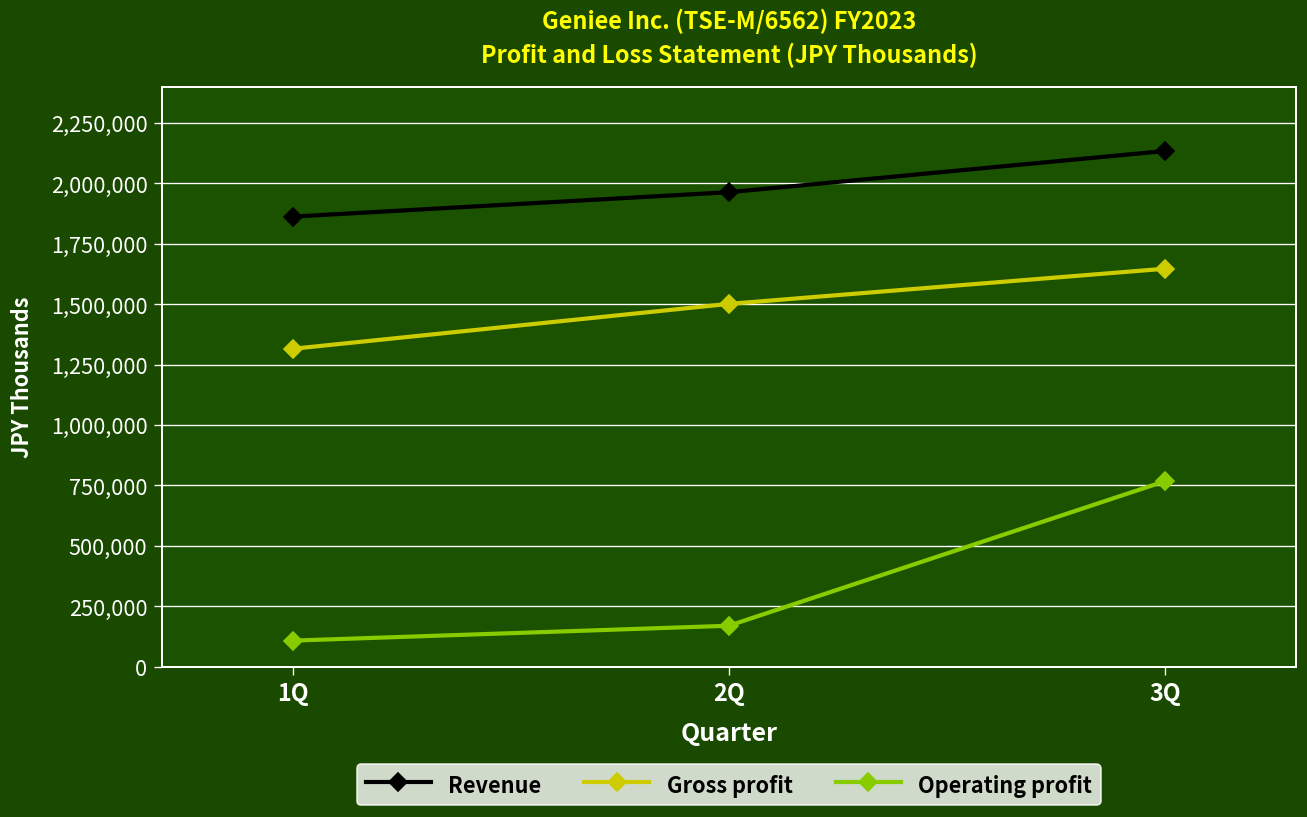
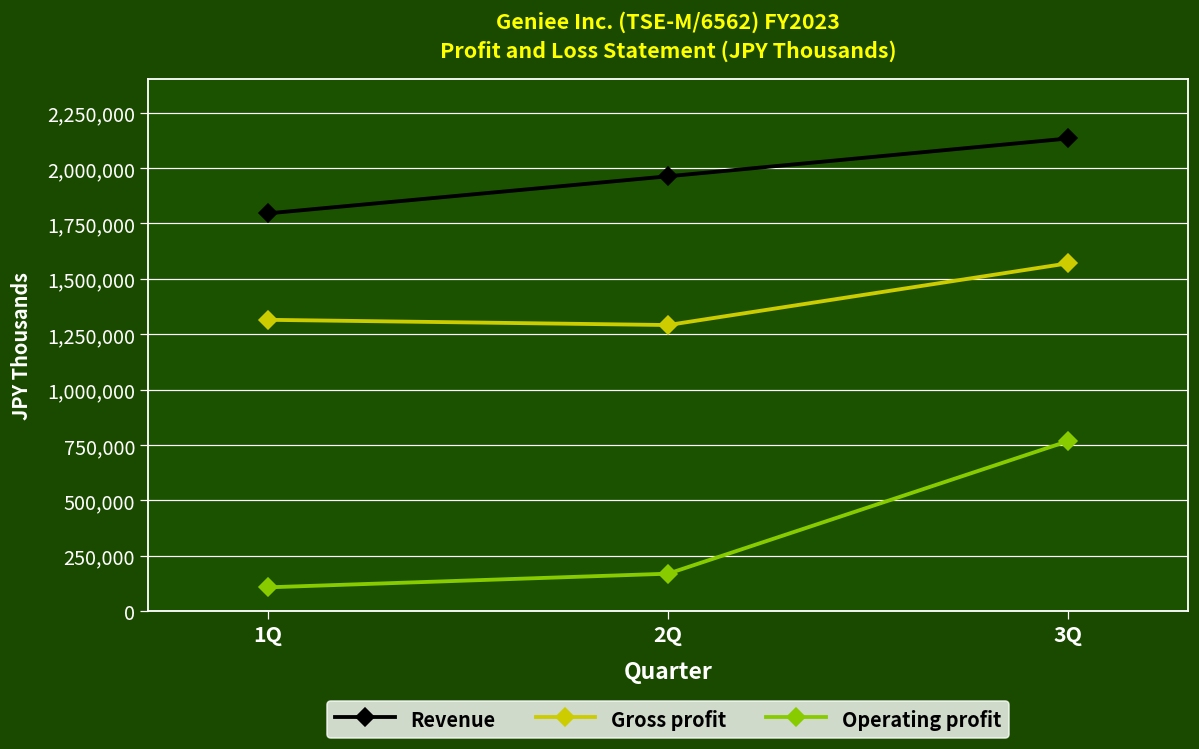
  {
    "Revenue": {
-     "1Q": "1,860,000",
+     "1Q": "1,800,000",
      "2Q": "1,960,000",
      "3Q": "2,130,000"
    },
    "Gross profit": {
      "1Q": "1,320,000",
-     "2Q": "1,500,000",
-     "3Q": "1,650,000"
+     "2Q": "1,290,000",
+     "3Q": "1,570,000"
    },
    "Operating profit": {
      "1Q": "110,000",
      "2Q": "170,000",
      "3Q": "770,000"
    }
  }
